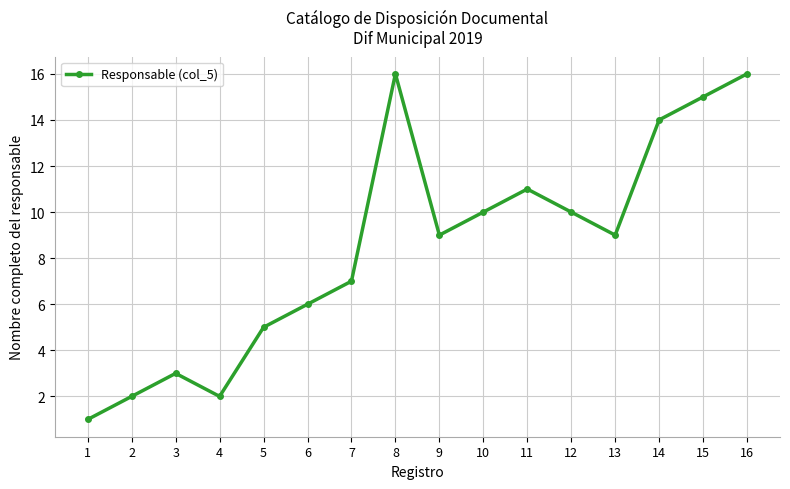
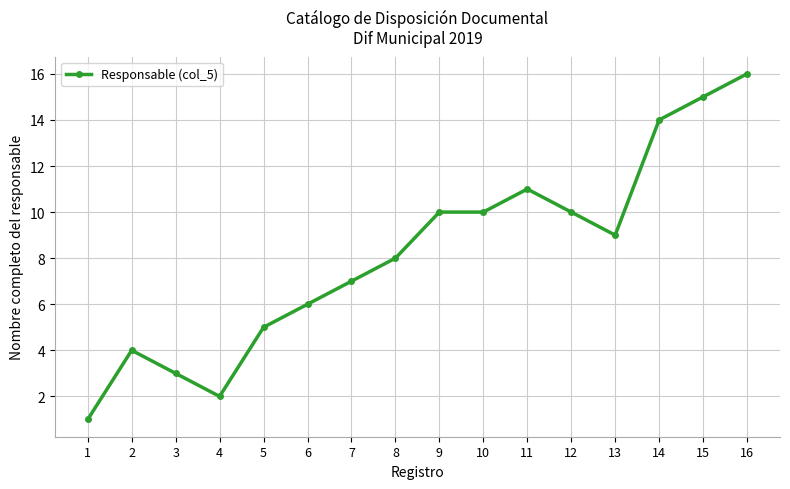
  {
    "1": 1,
-   "2": 2,
+   "2": 4,
    "3": 3,
    "4": 2,
    "5": 5,
    "6": 6,
    "7": 7,
-   "8": 16,
-   "9": 9,
+   "8": 8,
+   "9": 10,
    "10": 10,
    "11": 11,
    "12": 10,
    "13": 9,
    "14": 14,
    "15": 15,
    "16": 16
  }
